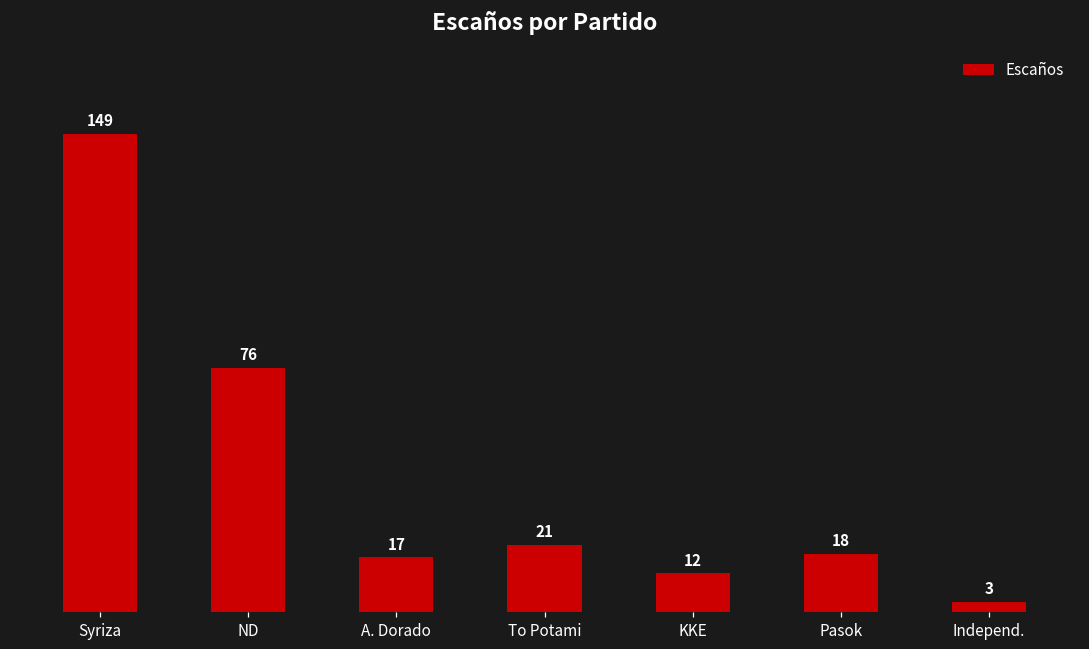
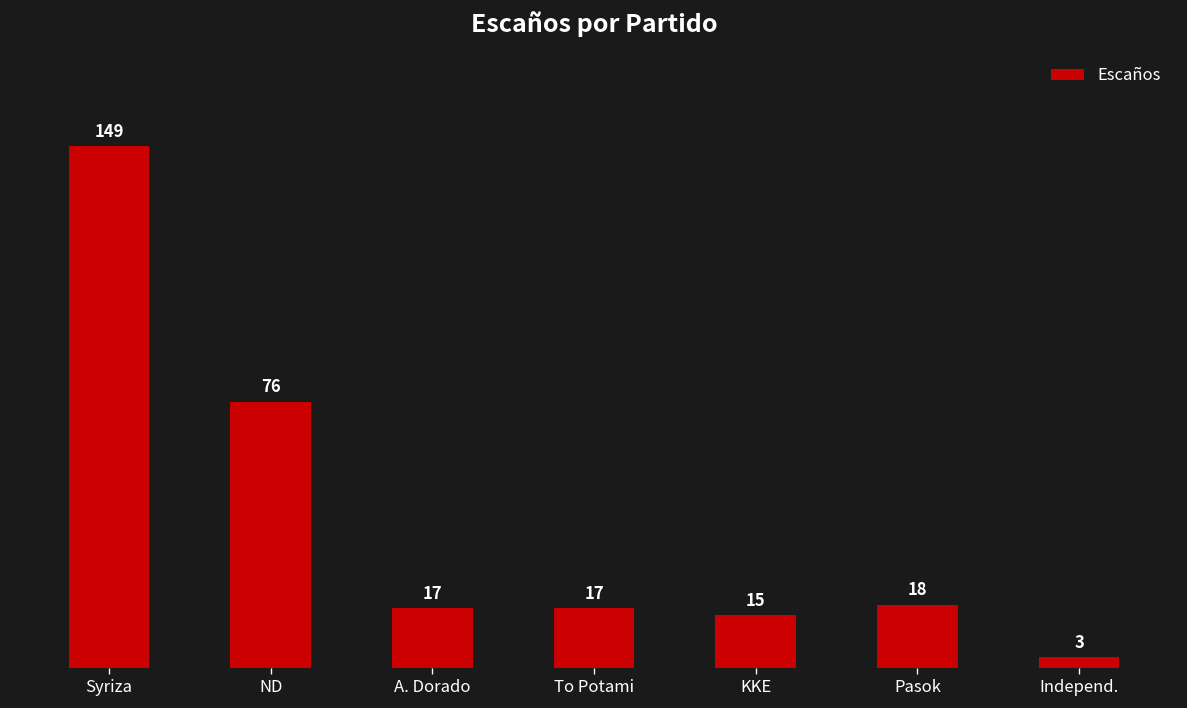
  {
    "Syriza": 149,
    "ND": 76,
    "A. Dorado": 17,
-   "To Potami": 21,
-   "KKE": 12,
+   "To Potami": 17,
+   "KKE": 15,
    "Pasok": 18,
    "Independ.": 3
  }
